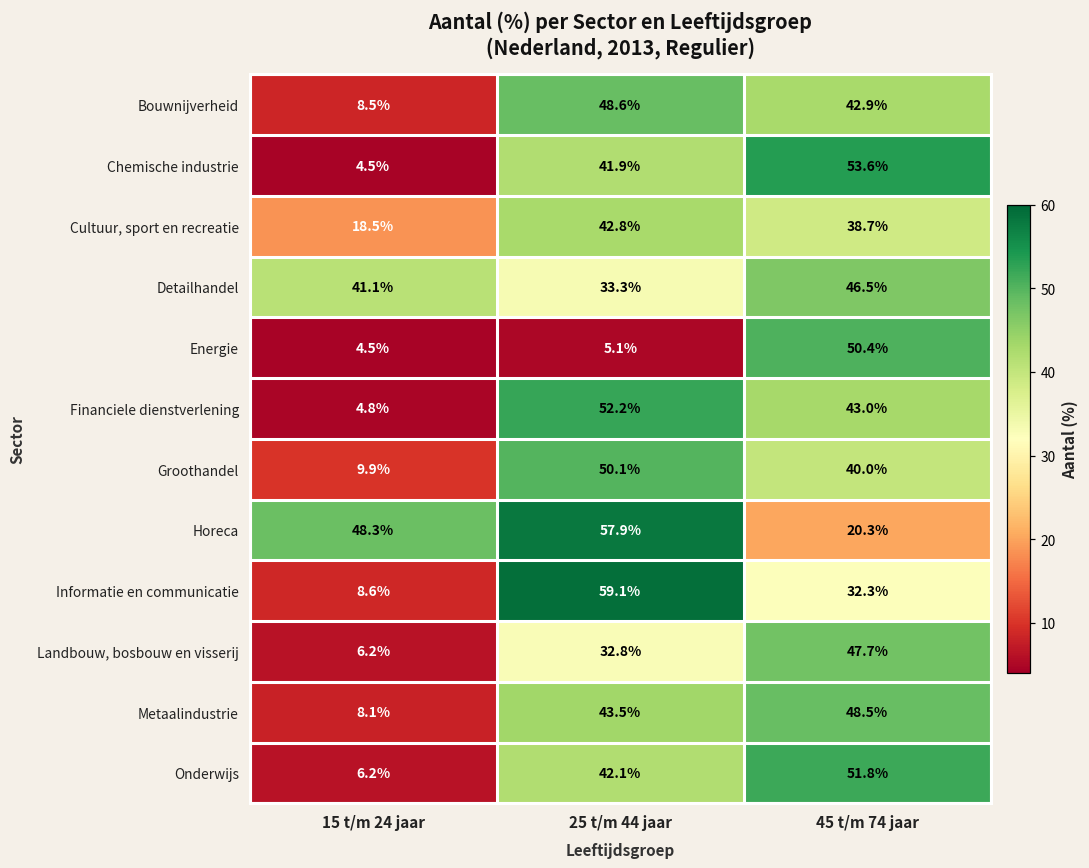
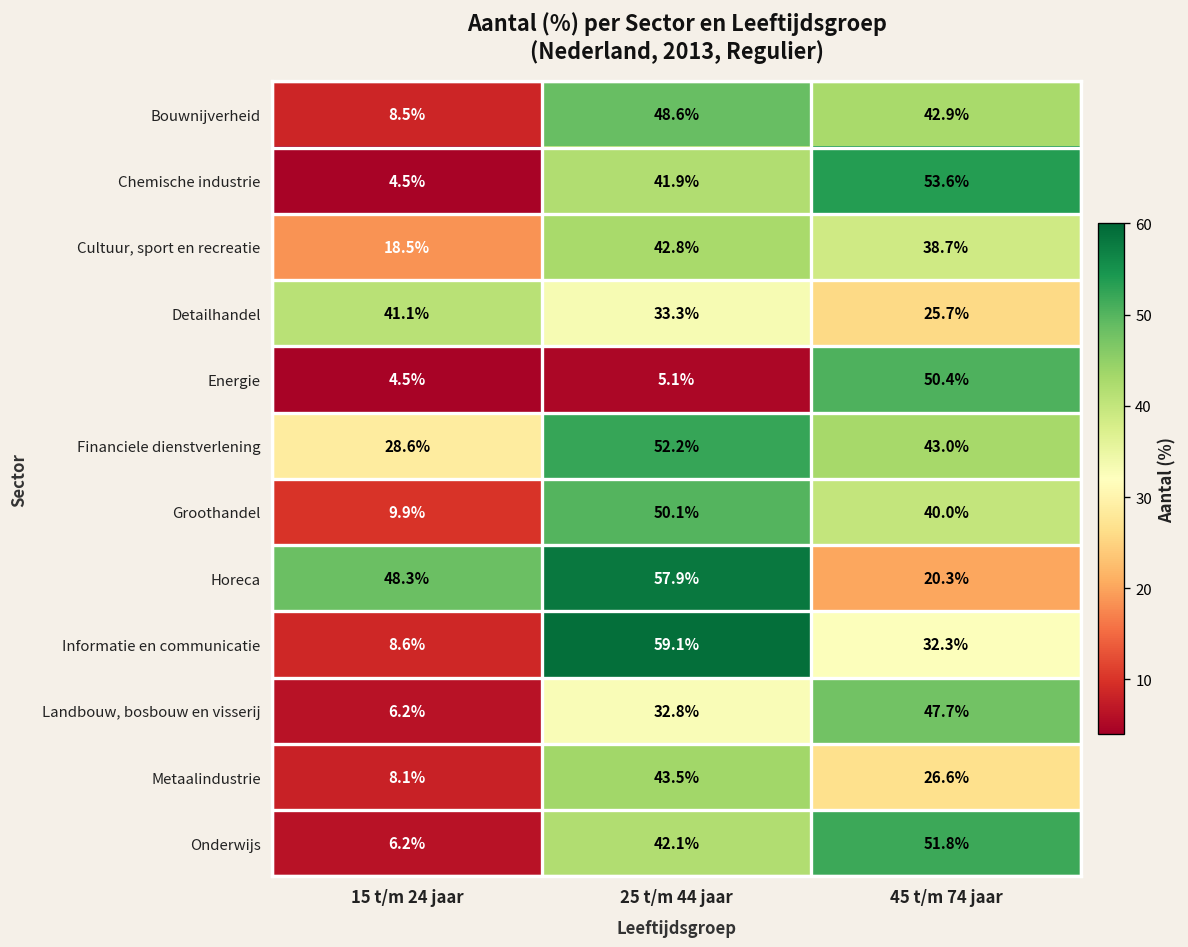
  {
    "Bouwnijverheid": {
      "15 t/m 24 jaar": "8.5%",
      "25 t/m 44 jaar": "48.6%",
      "45 t/m 74 jaar": "42.9%"
    },
    "Chemische industrie": {
      "15 t/m 24 jaar": "4.5%",
      "25 t/m 44 jaar": "41.9%",
      "45 t/m 74 jaar": "53.6%"
    },
    "Cultuur, sport en recreatie": {
      "15 t/m 24 jaar": "18.5%",
      "25 t/m 44 jaar": "42.8%",
      "45 t/m 74 jaar": "38.7%"
    },
    "Detailhandel": {
      "15 t/m 24 jaar": "41.1%",
      "25 t/m 44 jaar": "33.3%",
-     "45 t/m 74 jaar": "46.5%"
+     "45 t/m 74 jaar": "25.7%"
    },
    "Energie": {
      "15 t/m 24 jaar": "4.5%",
      "25 t/m 44 jaar": "5.1%",
      "45 t/m 74 jaar": "50.4%"
    },
    "Financiele dienstverlening": {
-     "15 t/m 24 jaar": "4.8%",
+     "15 t/m 24 jaar": "28.6%",
      "25 t/m 44 jaar": "52.2%",
      "45 t/m 74 jaar": "43.0%"
    },
    "Groothandel": {
      "15 t/m 24 jaar": "9.9%",
      "25 t/m 44 jaar": "50.1%",
      "45 t/m 74 jaar": "40.0%"
    },
    "Horeca": {
      "15 t/m 24 jaar": "48.3%",
      "25 t/m 44 jaar": "57.9%",
      "45 t/m 74 jaar": "20.3%"
    },
    "Informatie en communicatie": {
      "15 t/m 24 jaar": "8.6%",
      "25 t/m 44 jaar": "59.1%",
      "45 t/m 74 jaar": "32.3%"
    },
    "Landbouw, bosbouw en visserij": {
      "15 t/m 24 jaar": "6.2%",
      "25 t/m 44 jaar": "32.8%",
      "45 t/m 74 jaar": "47.7%"
    },
    "Metaalindustrie": {
      "15 t/m 24 jaar": "8.1%",
      "25 t/m 44 jaar": "43.5%",
-     "45 t/m 74 jaar": "48.5%"
+     "45 t/m 74 jaar": "26.6%"
    },
    "Onderwijs": {
      "15 t/m 24 jaar": "6.2%",
      "25 t/m 44 jaar": "42.1%",
      "45 t/m 74 jaar": "51.8%"
    }
  }
